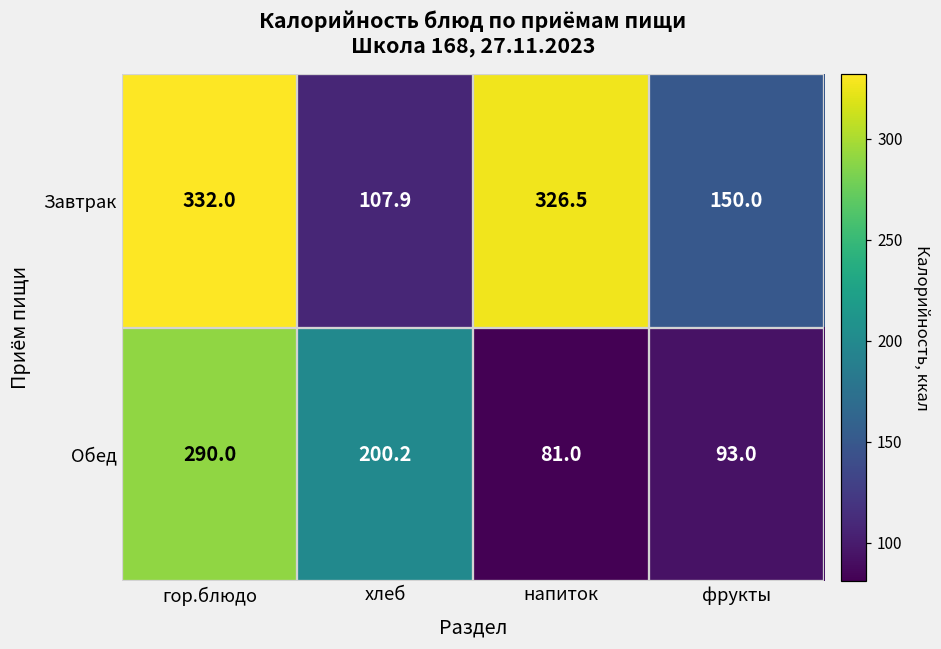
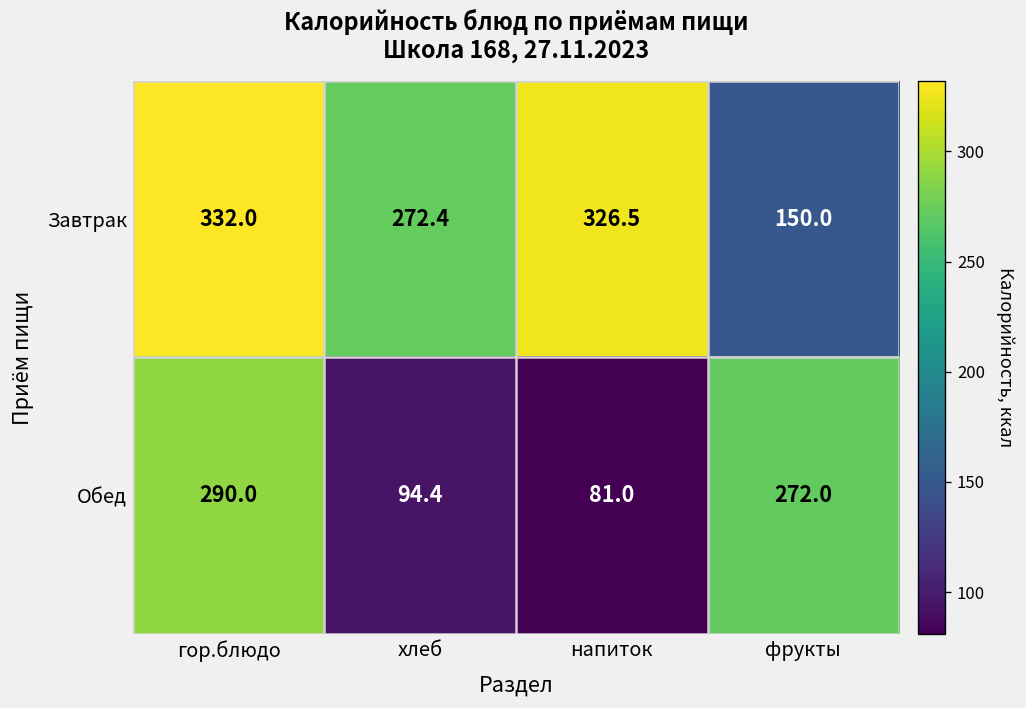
  {
    "Завтрак": {
      "гор.блюдо": 332.0,
-     "хлеб": 107.9,
+     "хлеб": 272.4,
      "напиток": 326.5,
      "фрукты": 150.0
    },
    "Обед": {
      "гор.блюдо": 290.0,
-     "хлеб": 200.2,
+     "хлеб": 94.4,
      "напиток": 81.0,
-     "фрукты": 93.0
+     "фрукты": 272.0
    }
  }
